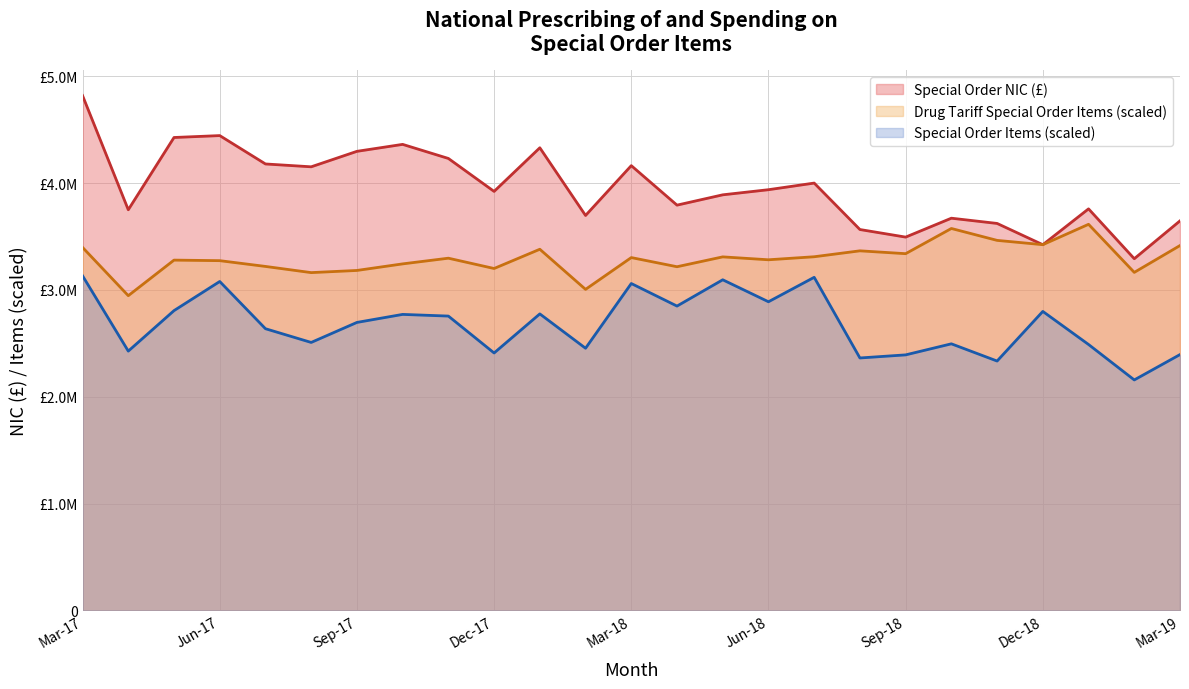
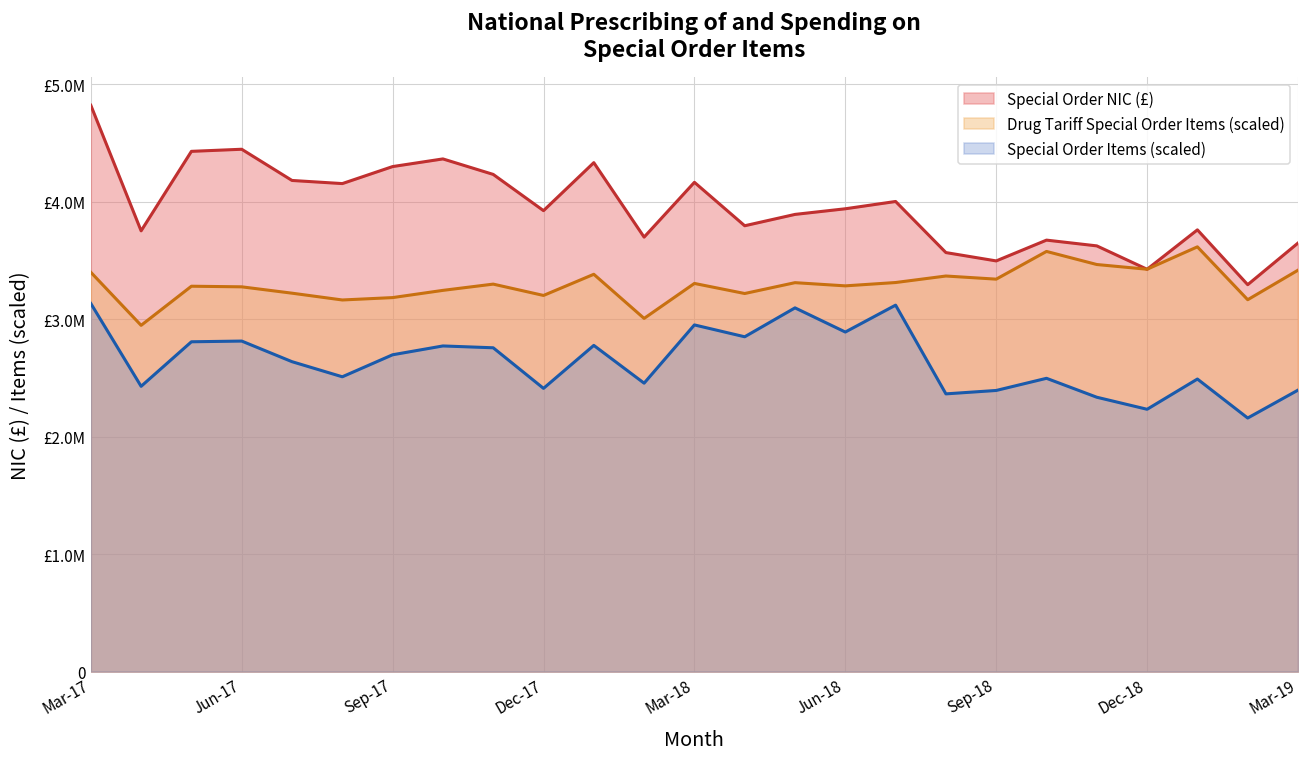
  {
    "Special Order Items (scaled)": {
      "Mar-17": "£3130000",
-     "Jun-17": "£3080000",
+     "Jun-17": "£2810000",
      "Sep-17": "£2700000",
      "Dec-17": "£2410000",
-     "Mar-18": "£3060000",
+     "Mar-18": "£2950000",
      "Jun-18": "£2890000",
      "Sep-18": "£2390000",
-     "Dec-18": "£2800000",
+     "Dec-18": "£2230000",
      "Mar-19": "£2400000"
    }
  }
